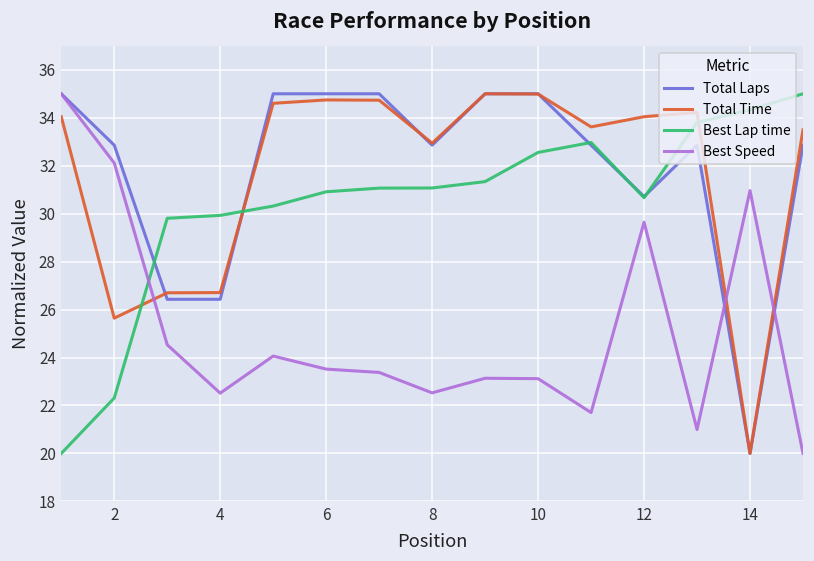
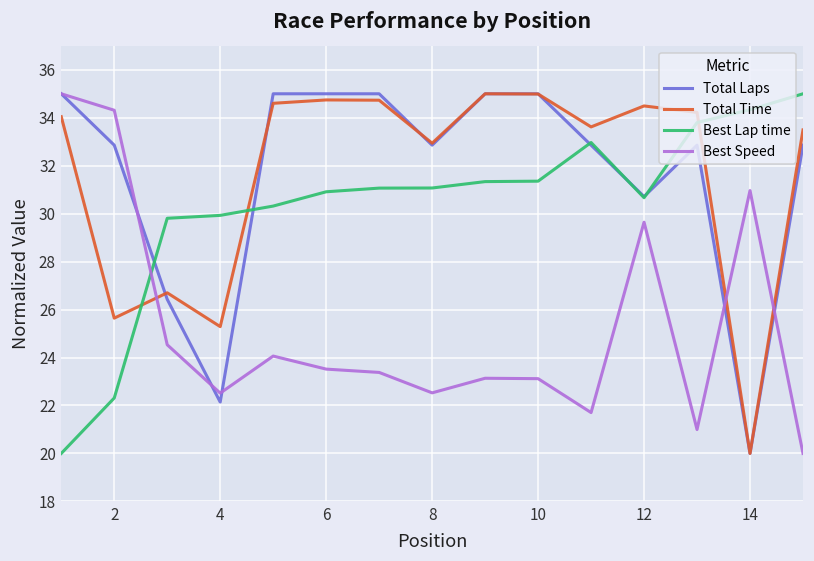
  {
    "Total Laps": {
      "2": 32.9,
-     "4": 26.4,
+     "4": 22.1,
      "6": 35.0
    },
    "Total Time": {
      "2": 25.6,
-     "4": 26.7,
+     "4": 25.3,
      "6": 34.7,
-     "12": 34.0
+     "12": 34.5
    },
    "Best Lap time": {
      "2": 22.3,
      "4": 29.9,
      "6": 30.9,
      "8": 31.1,
-     "10": 32.6
+     "10": 31.4
    },
    "Best Speed": {
-     "2": 32.1,
+     "2": 34.3,
      "4": 22.5,
      "6": 23.5,
      "8": 22.5,
      "10": 23.1,
      "12": 29.6,
      "14": 31.0
    }
  }
